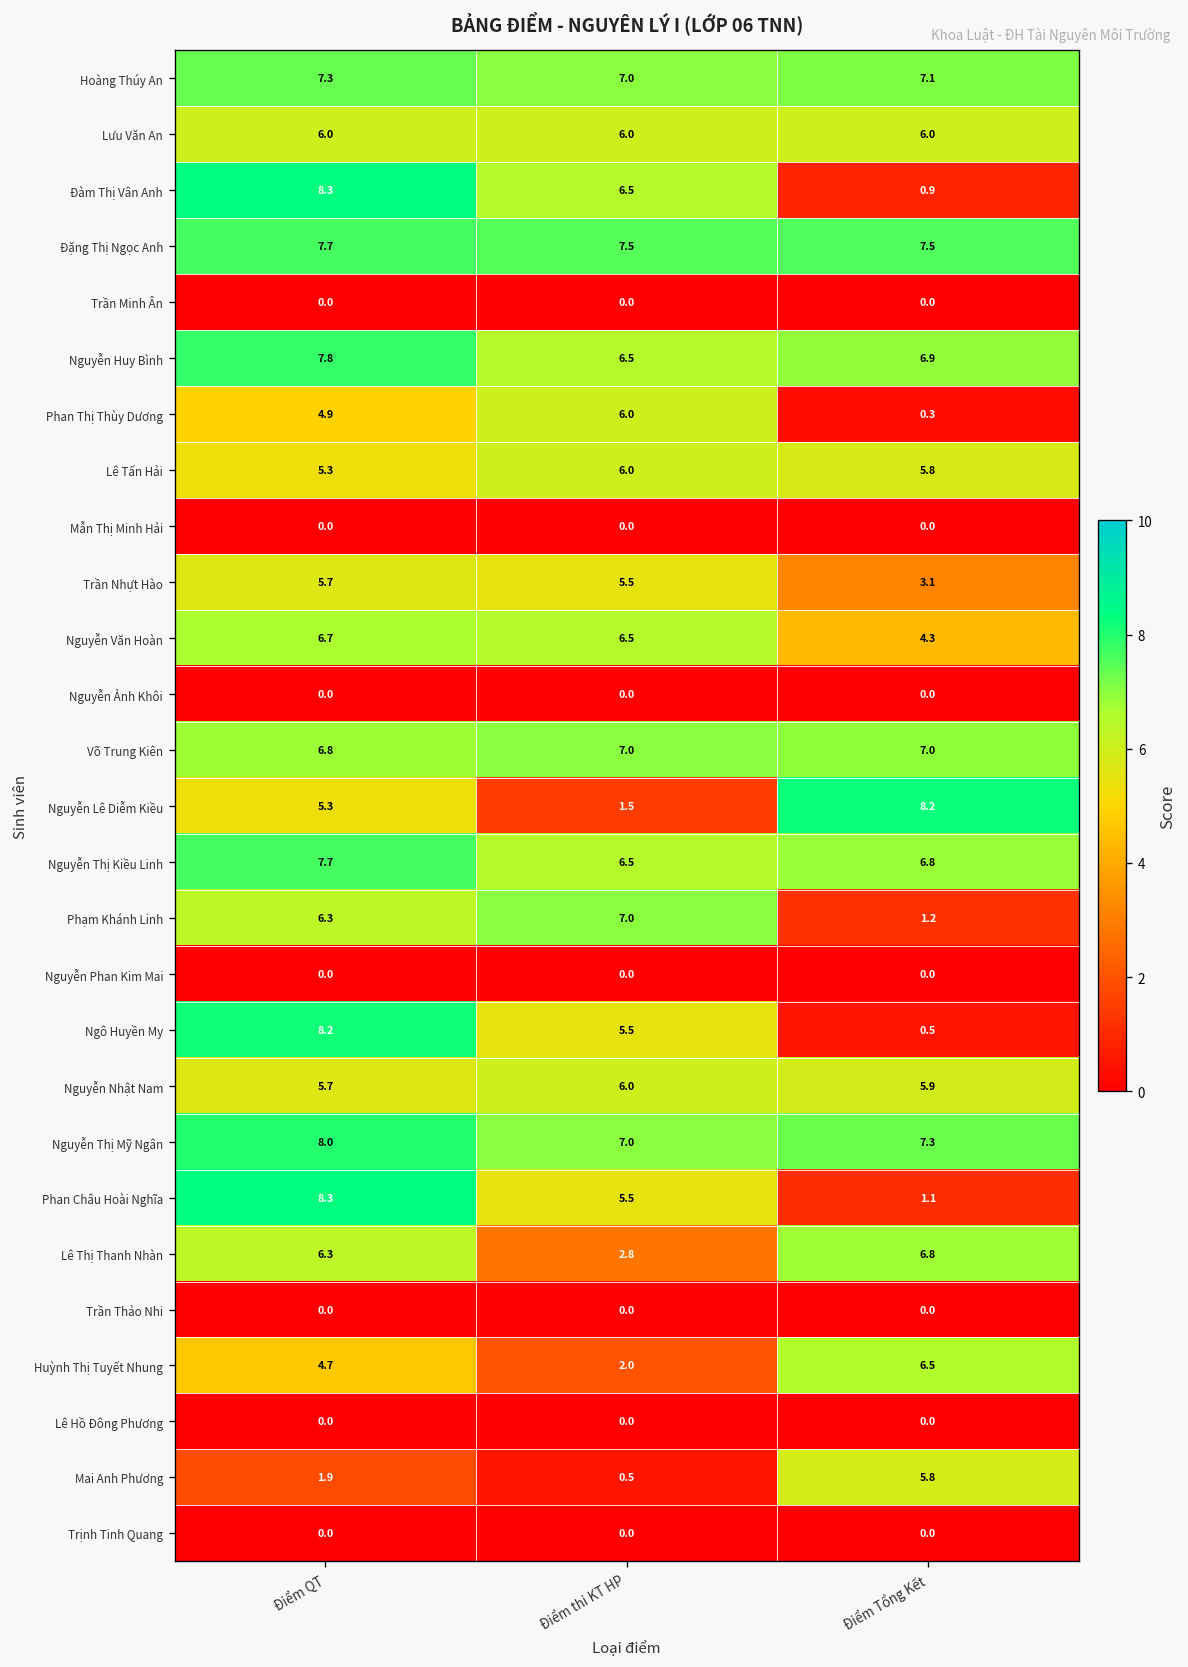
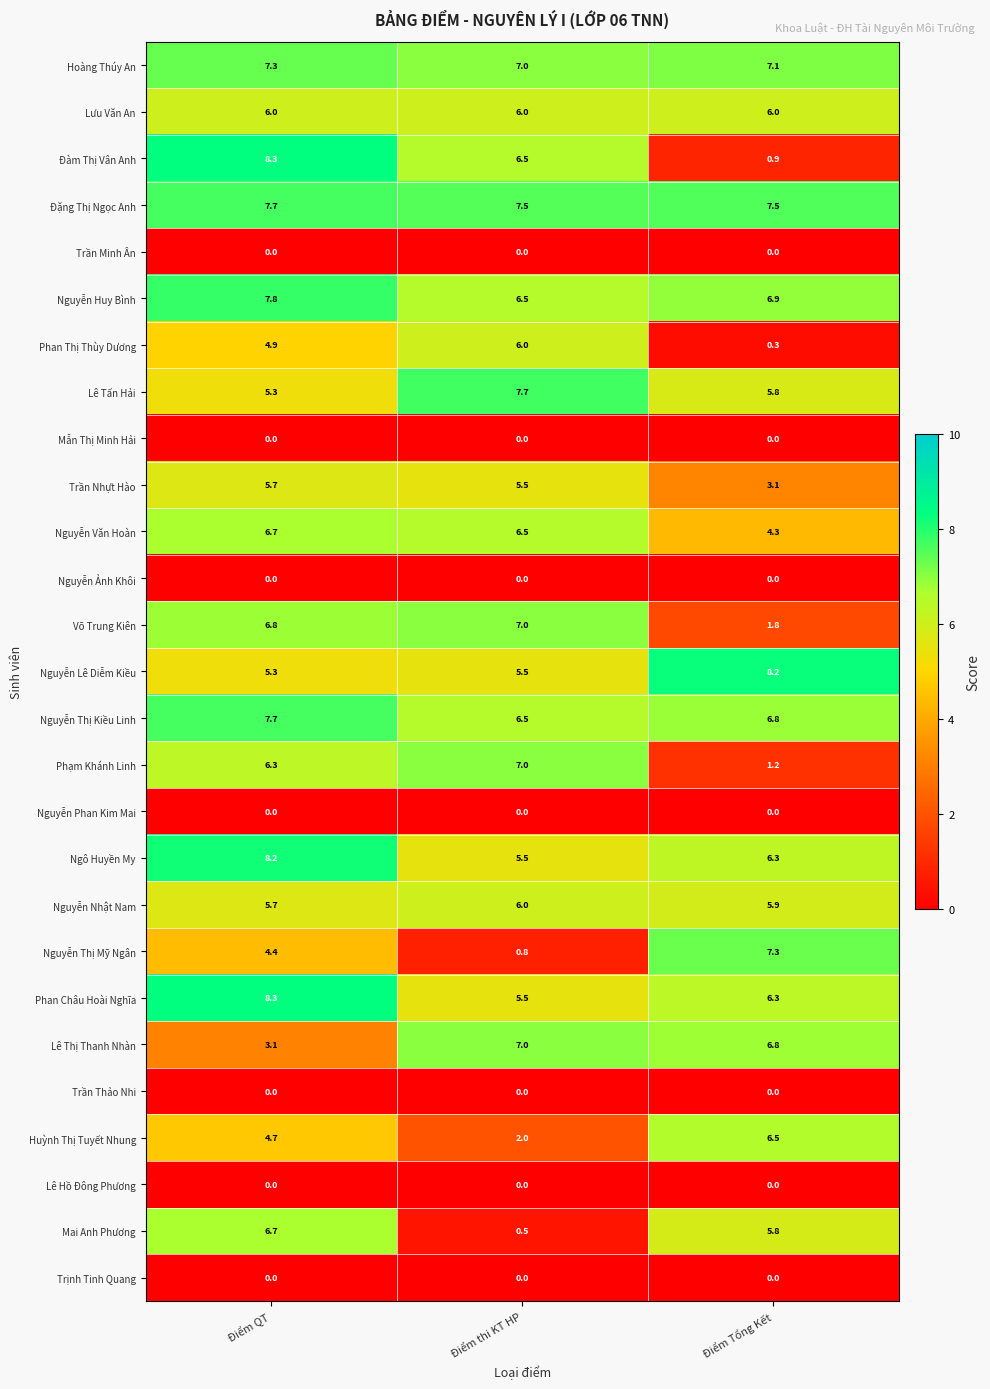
  {
    "Hoàng Thúy An": {
      "Điểm QT": 7.3,
      "Điểm thi KT HP": 7.0,
      "Điểm Tổng Kết": 7.1
    },
    "Lưu Văn An": {
      "Điểm QT": 6.0,
      "Điểm thi KT HP": 6.0,
      "Điểm Tổng Kết": 6.0
    },
    "Đàm Thị Vân Anh": {
      "Điểm QT": 8.3,
      "Điểm thi KT HP": 6.5,
      "Điểm Tổng Kết": 0.9
    },
    "Đặng Thị Ngọc Anh": {
      "Điểm QT": 7.7,
      "Điểm thi KT HP": 7.5,
      "Điểm Tổng Kết": 7.5
    },
    "Trần Minh Ân": {
      "Điểm QT": 0.0,
      "Điểm thi KT HP": 0.0,
      "Điểm Tổng Kết": 0.0
    },
    "Nguyễn Huy Bình": {
      "Điểm QT": 7.8,
      "Điểm thi KT HP": 6.5,
      "Điểm Tổng Kết": 6.9
    },
    "Phan Thị Thùy Dương": {
      "Điểm QT": 4.9,
      "Điểm thi KT HP": 6.0,
      "Điểm Tổng Kết": 0.3
    },
    "Lê Tấn Hải": {
      "Điểm QT": 5.3,
-     "Điểm thi KT HP": 6.0,
+     "Điểm thi KT HP": 7.7,
      "Điểm Tổng Kết": 5.8
    },
    "Mẫn Thị Minh Hải": {
      "Điểm QT": 0.0,
      "Điểm thi KT HP": 0.0,
      "Điểm Tổng Kết": 0.0
    },
    "Trần Nhựt Hào": {
      "Điểm QT": 5.7,
      "Điểm thi KT HP": 5.5,
      "Điểm Tổng Kết": 3.1
    },
    "Nguyễn Văn Hoàn": {
      "Điểm QT": 6.7,
      "Điểm thi KT HP": 6.5,
      "Điểm Tổng Kết": 4.3
    },
    "Nguyễn Ảnh Khôi": {
      "Điểm QT": 0.0,
      "Điểm thi KT HP": 0.0,
      "Điểm Tổng Kết": 0.0
    },
    "Võ Trung Kiên": {
      "Điểm QT": 6.8,
      "Điểm thi KT HP": 7.0,
-     "Điểm Tổng Kết": 7.0
+     "Điểm Tổng Kết": 1.8
    },
    "Nguyễn Lê Diễm Kiều": {
      "Điểm QT": 5.3,
-     "Điểm thi KT HP": 1.5,
+     "Điểm thi KT HP": 5.5,
      "Điểm Tổng Kết": 8.2
    },
    "Nguyễn Thị Kiều Linh": {
      "Điểm QT": 7.7,
      "Điểm thi KT HP": 6.5,
      "Điểm Tổng Kết": 6.8
    },
    "Phạm Khánh Linh": {
      "Điểm QT": 6.3,
      "Điểm thi KT HP": 7.0,
      "Điểm Tổng Kết": 1.2
    },
    "Nguyễn Phan Kim Mai": {
      "Điểm QT": 0.0,
      "Điểm thi KT HP": 0.0,
      "Điểm Tổng Kết": 0.0
    },
    "Ngô Huyền My": {
      "Điểm QT": 8.2,
      "Điểm thi KT HP": 5.5,
-     "Điểm Tổng Kết": 0.5
+     "Điểm Tổng Kết": 6.3
    },
    "Nguyễn Nhật Nam": {
      "Điểm QT": 5.7,
      "Điểm thi KT HP": 6.0,
      "Điểm Tổng Kết": 5.9
    },
    "Nguyễn Thị Mỹ Ngân": {
-     "Điểm QT": 8.0,
-     "Điểm thi KT HP": 7.0,
+     "Điểm QT": 4.4,
+     "Điểm thi KT HP": 0.8,
      "Điểm Tổng Kết": 7.3
    },
    "Phan Châu Hoài Nghĩa": {
      "Điểm QT": 8.3,
      "Điểm thi KT HP": 5.5,
-     "Điểm Tổng Kết": 1.1
+     "Điểm Tổng Kết": 6.3
    },
    "Lê Thị Thanh Nhàn": {
-     "Điểm QT": 6.3,
-     "Điểm thi KT HP": 2.8,
+     "Điểm QT": 3.1,
+     "Điểm thi KT HP": 7.0,
      "Điểm Tổng Kết": 6.8
    },
    "Trần Thảo Nhi": {
      "Điểm QT": 0.0,
      "Điểm thi KT HP": 0.0,
      "Điểm Tổng Kết": 0.0
    },
    "Huỳnh Thị Tuyết Nhung": {
      "Điểm QT": 4.7,
      "Điểm thi KT HP": 2.0,
      "Điểm Tổng Kết": 6.5
    },
    "Lê Hồ Đông Phương": {
      "Điểm QT": 0.0,
      "Điểm thi KT HP": 0.0,
      "Điểm Tổng Kết": 0.0
    },
    "Mai Anh Phương": {
-     "Điểm QT": 1.9,
+     "Điểm QT": 6.7,
      "Điểm thi KT HP": 0.5,
      "Điểm Tổng Kết": 5.8
    },
    "Trịnh Tinh Quang": {
      "Điểm QT": 0.0,
      "Điểm thi KT HP": 0.0,
      "Điểm Tổng Kết": 0.0
    }
  }
